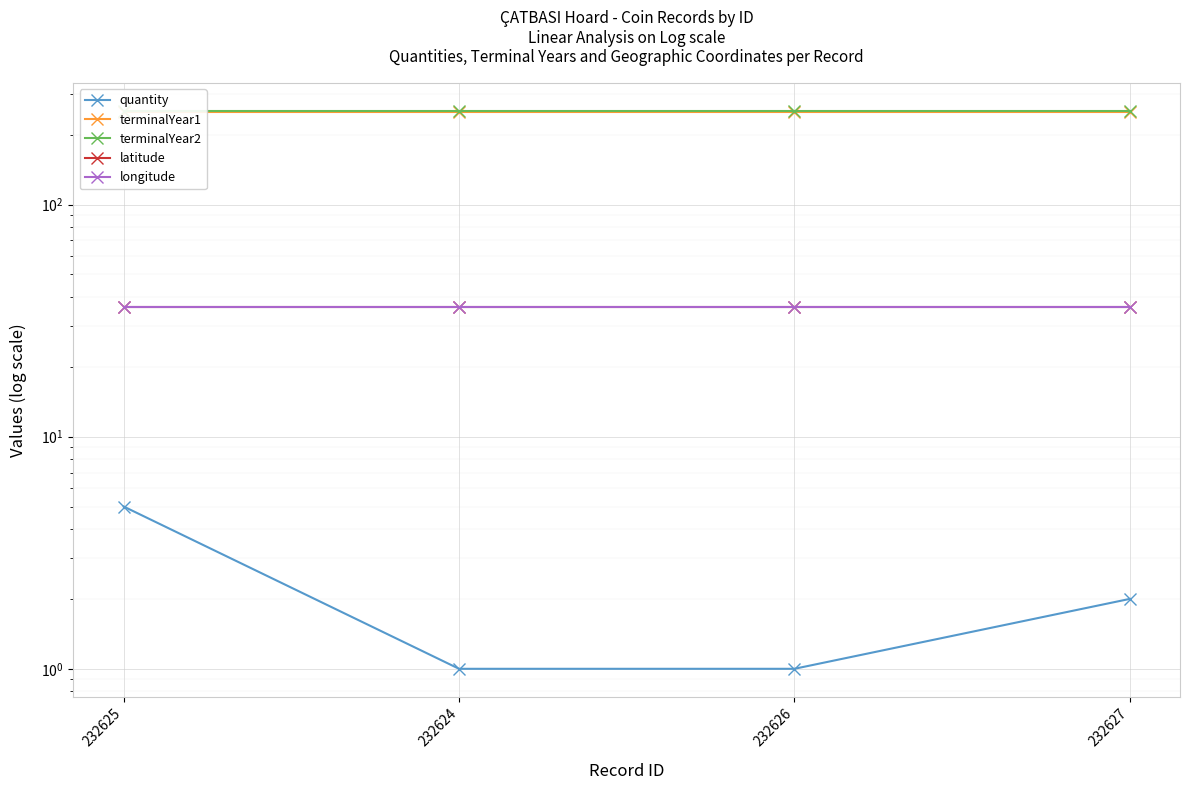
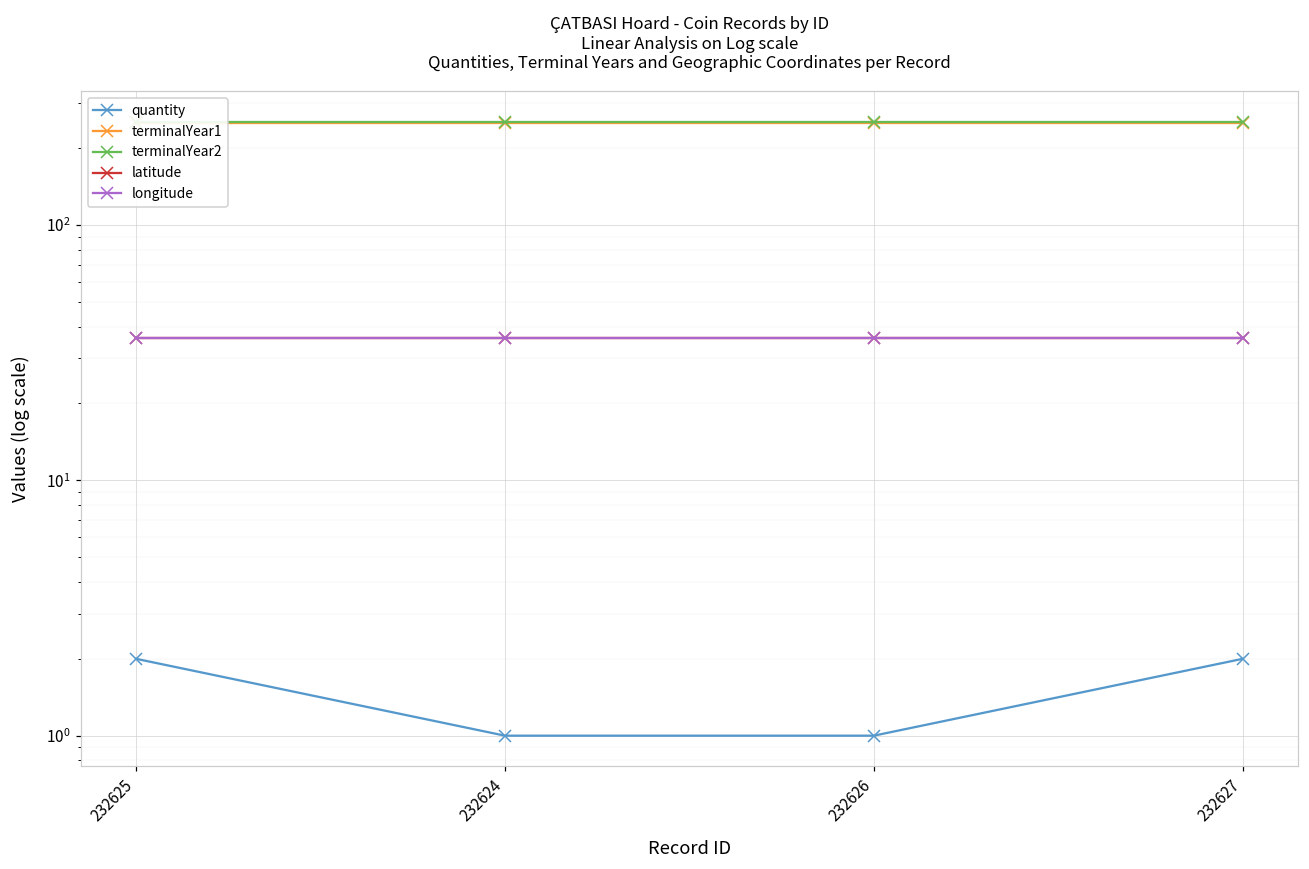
  {
    "quantity": {
-     "232625": 5,
+     "232625": 2,
      "232624": 1,
      "232626": 1,
      "232627": 2
    },
    "longitude": {
      "232625": 36,
      "232624": 36,
      "232626": 36,
      "232627": 36
    }
  }
